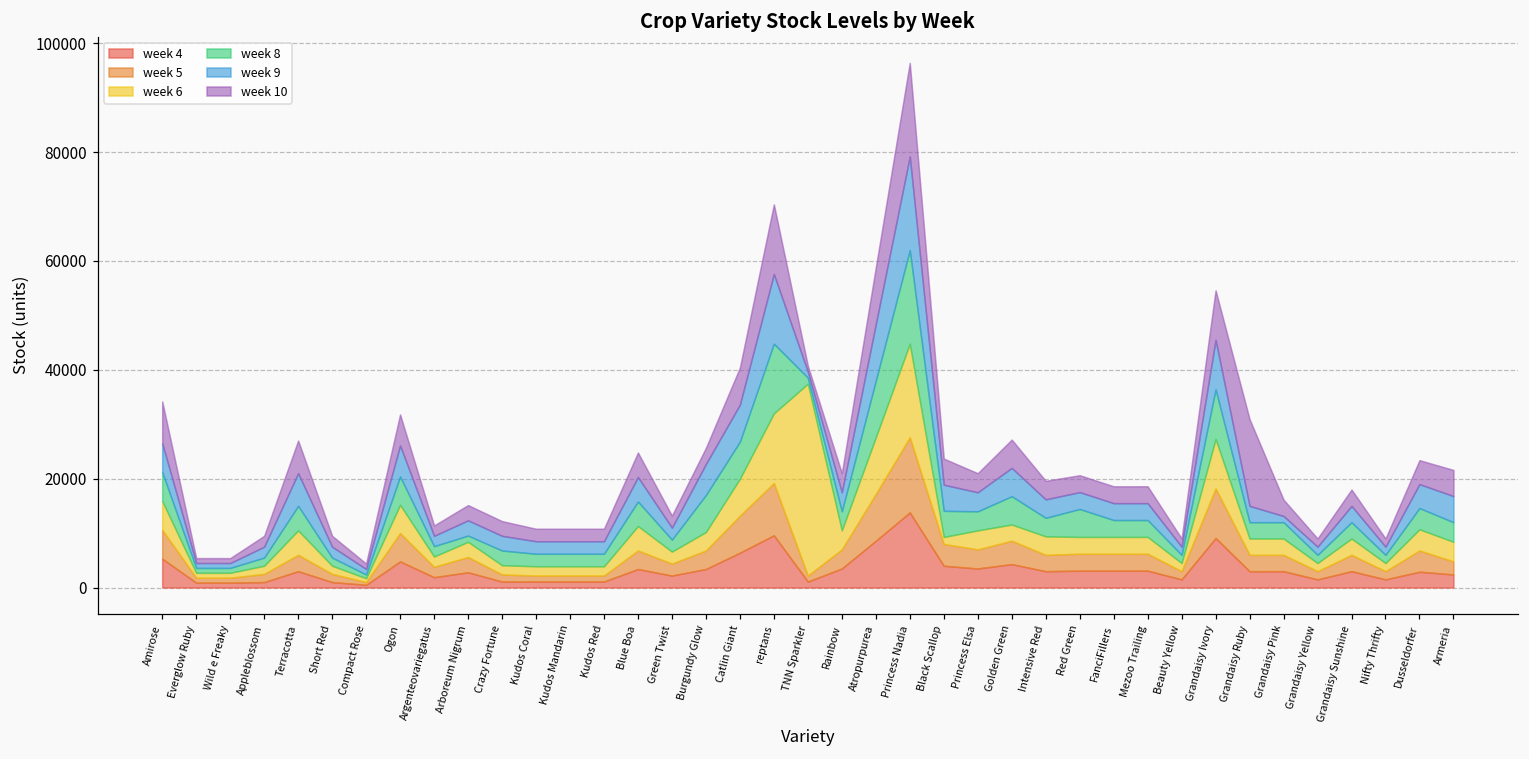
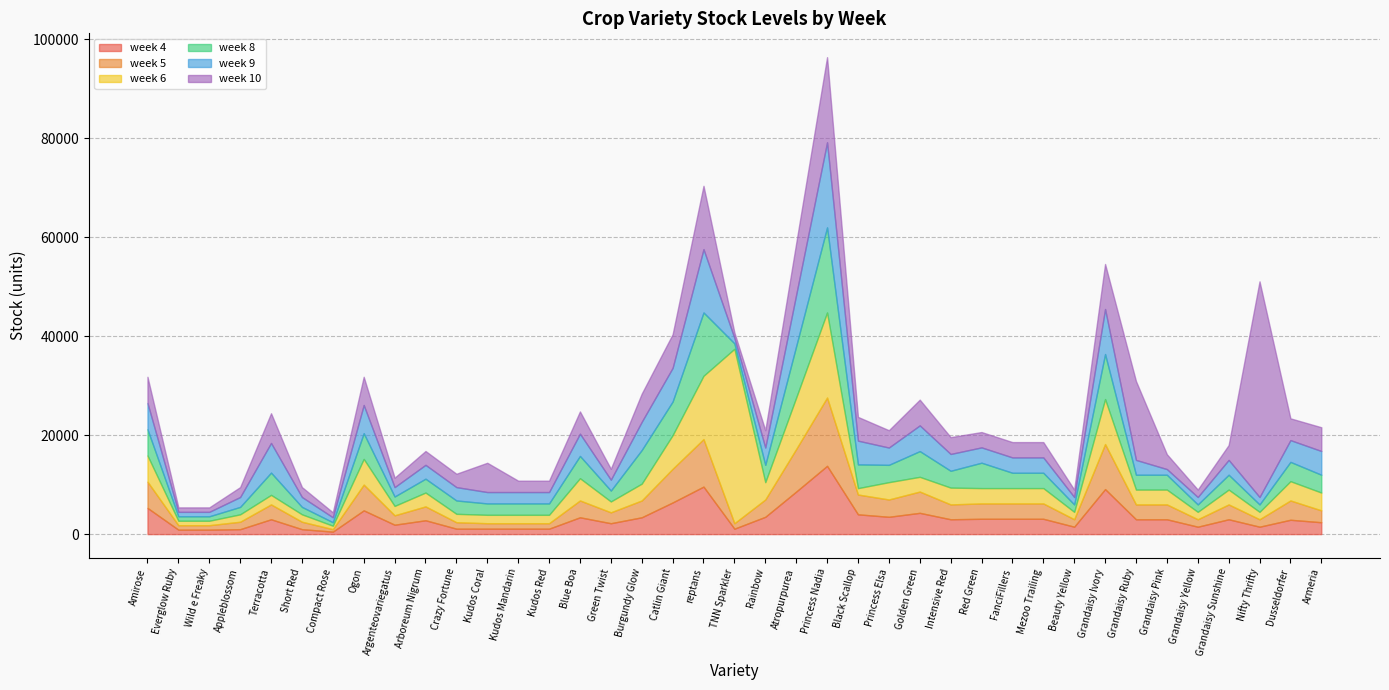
  {
    "week 6": {
      "Amirose": 5000,
      "Everglow Ruby": 1000,
      "Wild e Freaky": 1000,
      "Appleblossom": 2000,
-     "Terracotta": 5000,
+     "Terracotta": 2000,
      "Short Red": 2000,
      "Compact Rose": 1000,
      "Ogon": 5000,
      "Argenteovariegatus": 2000,
      "Arboreum Nigrum": 3000,
      "Crazy Fortune": 2000,
      "Kudos Coral": 2000,
      "Kudos Mandarin": 2000,
      "Kudos Red": 2000,
      "Blue Boa": 5000,
      "Green Twist": 2000,
      "Burgundy Glow": 3000,
      "Catlin Giant": 7000,
      "reptans": 13000,
      "TNN Sparkler": 35000,
      "Rainbow": 4000,
      "Atropurpurea": 10000,
      "Princess Nadia": 17000,
      "Black Scallop": 1000,
      "Princess Elsa": 4000,
      "Golden Green": 3000,
      "Intensive Red": 3000,
      "Red Green": 3000,
      "FanciFillers": 3000,
      "Mezoo Trailing": 3000,
      "Beauty Yellow": 2000,
      "Grandaisy Ivory": 9000,
      "Grandaisy Ruby": 3000,
      "Grandaisy Pink": 3000,
      "Grandaisy Yellow": 2000,
      "Grandaisy Sunshine": 3000,
      "Nifty Thrifty": 2000,
      "Dusseldorfer": 4000,
      "Armeria": 4000
    },
    "week 8": {
      "Amirose": 5000,
      "Everglow Ruby": 1000,
      "Wild e Freaky": 1000,
      "Appleblossom": 2000,
      "Terracotta": 5000,
      "Short Red": 2000,
      "Compact Rose": 1000,
      "Ogon": 5000,
      "Argenteovariegatus": 2000,
-     "Arboreum Nigrum": 1000,
+     "Arboreum Nigrum": 3000,
      "Crazy Fortune": 3000,
      "Kudos Coral": 2000,
      "Kudos Mandarin": 2000,
      "Kudos Red": 2000,
      "Blue Boa": 5000,
      "Green Twist": 2000,
      "Burgundy Glow": 7000,
      "Catlin Giant": 7000,
      "reptans": 13000,
      "TNN Sparkler": 1000,
      "Rainbow": 4000,
      "Atropurpurea": 10000,
      "Princess Nadia": 17000,
      "Black Scallop": 5000,
      "Princess Elsa": 4000,
      "Golden Green": 5000,
      "Intensive Red": 3000,
      "Red Green": 5000,
      "FanciFillers": 3000,
      "Mezoo Trailing": 3000,
      "Beauty Yellow": 2000,
      "Grandaisy Ivory": 9000,
      "Grandaisy Ruby": 3000,
      "Grandaisy Pink": 3000,
      "Grandaisy Yellow": 2000,
      "Grandaisy Sunshine": 3000,
      "Nifty Thrifty": 2000,
      "Dusseldorfer": 4000,
      "Armeria": 4000
    },
    "week 9": {
      "Amirose": 5000,
      "Everglow Ruby": 1000,
      "Wild e Freaky": 1000,
      "Appleblossom": 2000,
      "Terracotta": 6000,
      "Short Red": 2000,
      "Compact Rose": 1000,
      "Ogon": 6000,
      "Argenteovariegatus": 2000,
      "Arboreum Nigrum": 3000,
      "Crazy Fortune": 3000,
      "Kudos Coral": 2000,
      "Kudos Mandarin": 2000,
      "Kudos Red": 2000,
      "Blue Boa": 5000,
      "Green Twist": 2000,
      "Burgundy Glow": 6000,
      "Catlin Giant": 7000,
      "reptans": 13000,
      "TNN Sparkler": 1000,
      "Rainbow": 4000,
      "Atropurpurea": 10000,
      "Princess Nadia": 17000,
      "Black Scallop": 5000,
      "Princess Elsa": 4000,
      "Golden Green": 5000,
      "Intensive Red": 3000,
      "Red Green": 3000,
      "FanciFillers": 3000,
      "Mezoo Trailing": 3000,
      "Beauty Yellow": 2000,
      "Grandaisy Ivory": 9000,
      "Grandaisy Ruby": 3000,
      "Grandaisy Pink": 1000,
      "Grandaisy Yellow": 2000,
      "Grandaisy Sunshine": 3000,
      "Nifty Thrifty": 2000,
      "Dusseldorfer": 4000,
      "Armeria": 5000
    },
    "week 10": {
-     "Amirose": 8000,
+     "Amirose": 5000,
      "Everglow Ruby": 1000,
      "Wild e Freaky": 1000,
      "Appleblossom": 2000,
      "Terracotta": 6000,
      "Short Red": 2000,
      "Compact Rose": 1000,
      "Ogon": 6000,
      "Argenteovariegatus": 2000,
      "Arboreum Nigrum": 3000,
      "Crazy Fortune": 3000,
-     "Kudos Coral": 2000,
+     "Kudos Coral": 6000,
      "Kudos Mandarin": 2000,
      "Kudos Red": 2000,
      "Blue Boa": 5000,
      "Green Twist": 2000,
-     "Burgundy Glow": 3000,
+     "Burgundy Glow": 6000,
      "Catlin Giant": 7000,
      "reptans": 13000,
      "TNN Sparkler": 1000,
      "Rainbow": 4000,
      "Atropurpurea": 10000,
      "Princess Nadia": 17000,
      "Black Scallop": 5000,
      "Princess Elsa": 4000,
      "Golden Green": 5000,
      "Intensive Red": 3000,
      "Red Green": 3000,
      "FanciFillers": 3000,
      "Mezoo Trailing": 3000,
      "Beauty Yellow": 2000,
      "Grandaisy Ivory": 9000,
      "Grandaisy Ruby": 16000,
      "Grandaisy Pink": 3000,
      "Grandaisy Yellow": 2000,
      "Grandaisy Sunshine": 3000,
-     "Nifty Thrifty": 2000,
+     "Nifty Thrifty": 44000,
      "Dusseldorfer": 4000,
      "Armeria": 5000
    }
  }
